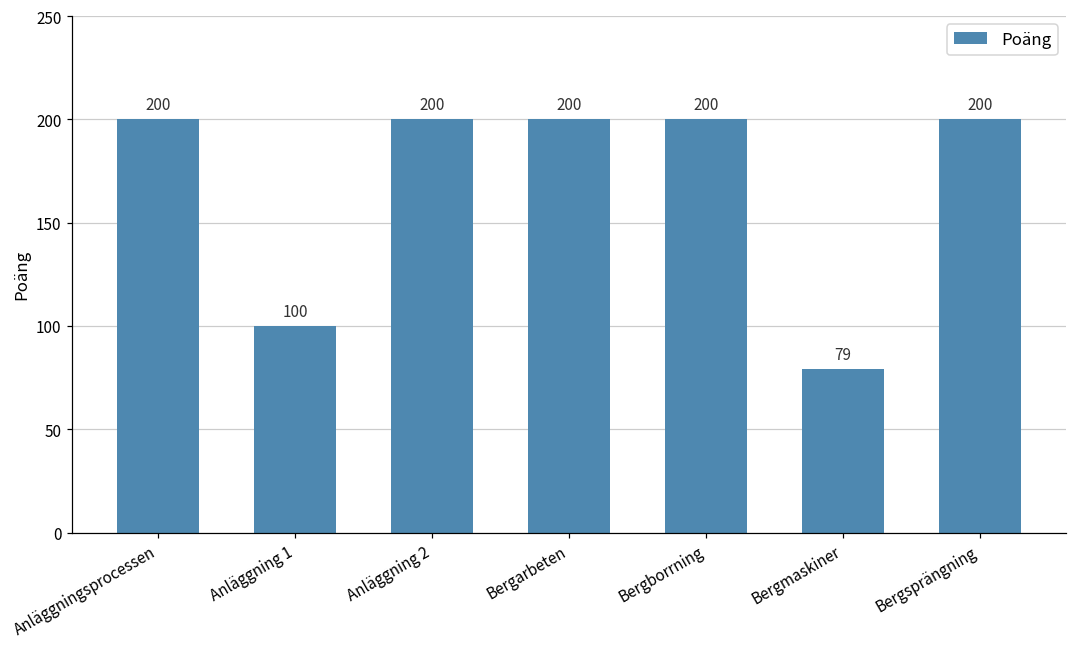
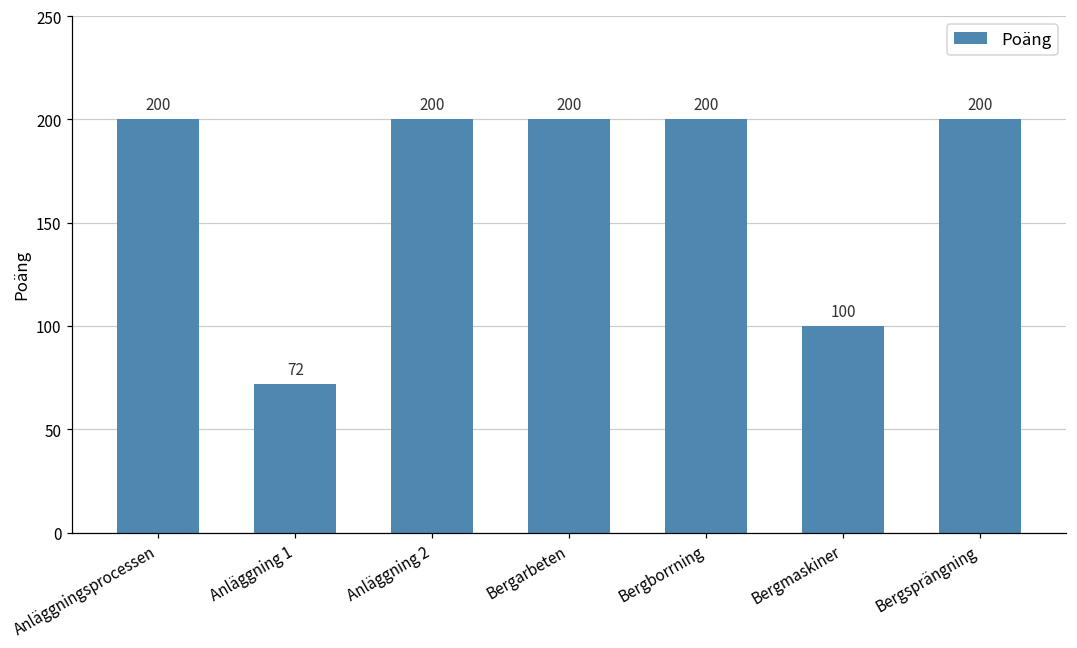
  {
    "Anläggningsprocessen": 200,
-   "Anläggning 1": 100,
+   "Anläggning 1": 72,
    "Anläggning 2": 200,
    "Bergarbeten": 200,
    "Bergborrning": 200,
-   "Bergmaskiner": 79,
+   "Bergmaskiner": 100,
    "Bergsprängning": 200
  }
